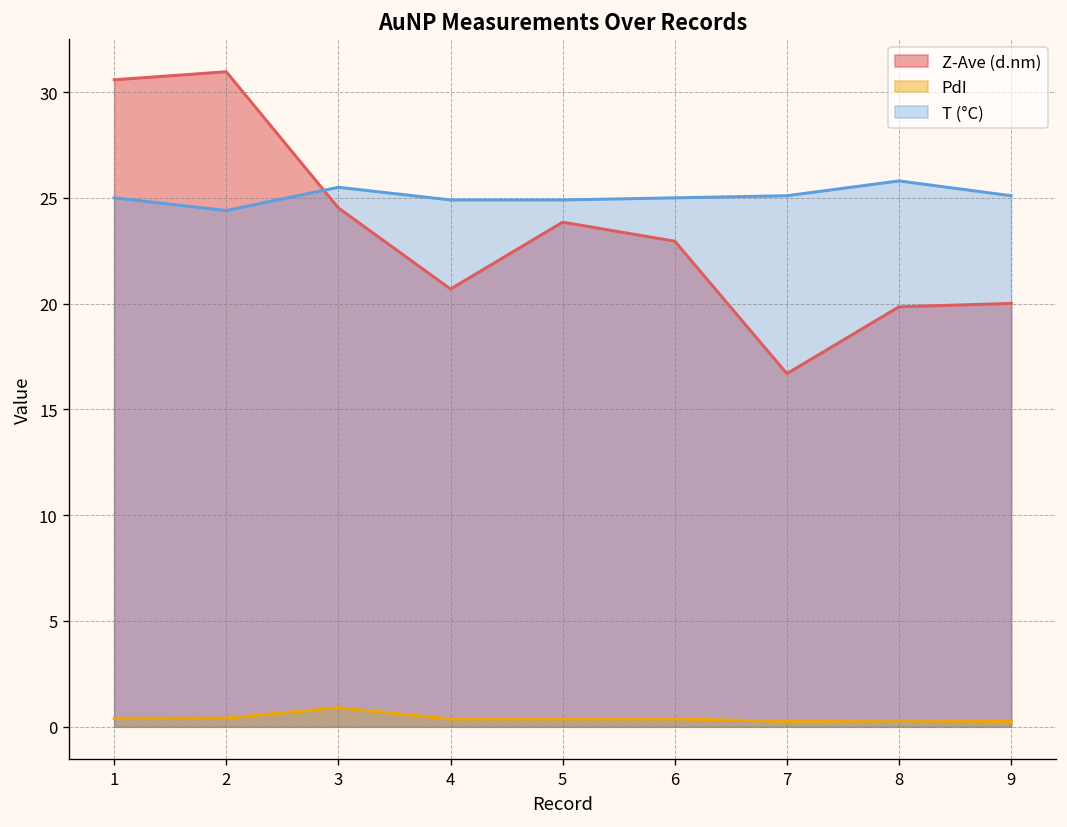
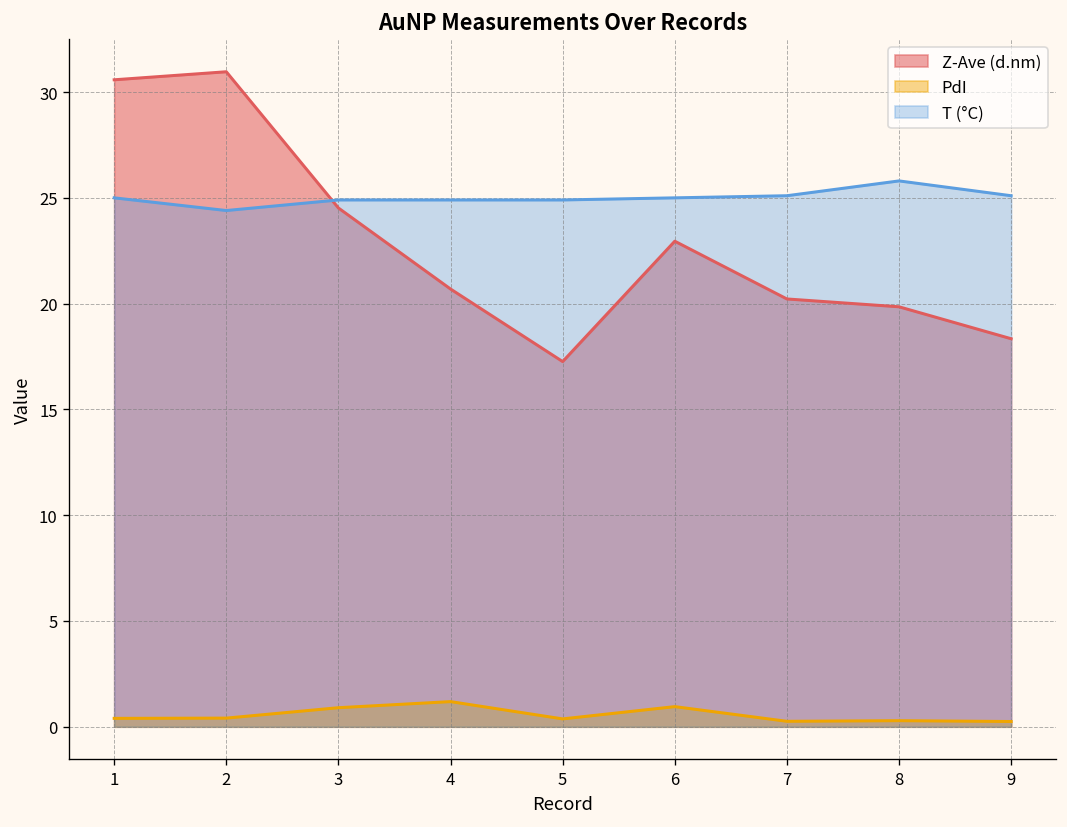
  {
    "Z-Ave (d.nm)": {
      "1": 30.6,
      "2": 31.0,
      "3": 24.5,
      "4": 20.7,
-     "5": 23.9,
+     "5": 17.3,
      "6": 23.0,
-     "7": 16.7,
+     "7": 20.2,
      "8": 19.9,
-     "9": 20.0
+     "9": 18.3
    },
    "PdI": {
      "1": 0.4,
      "2": 0.4,
      "3": 0.9,
-     "4": 0.4,
+     "4": 1.2,
      "5": 0.4,
-     "6": 0.4,
+     "6": 1.0,
      "7": 0.3,
      "8": 0.3,
      "9": 0.2
    },
    "T (°C)": {
      "1": 25.0,
      "2": 24.4,
-     "3": 25.5,
+     "3": 24.9,
      "4": 24.9,
      "5": 24.9,
      "6": 25.0,
      "7": 25.1,
      "8": 25.8,
      "9": 25.1
    }
  }
